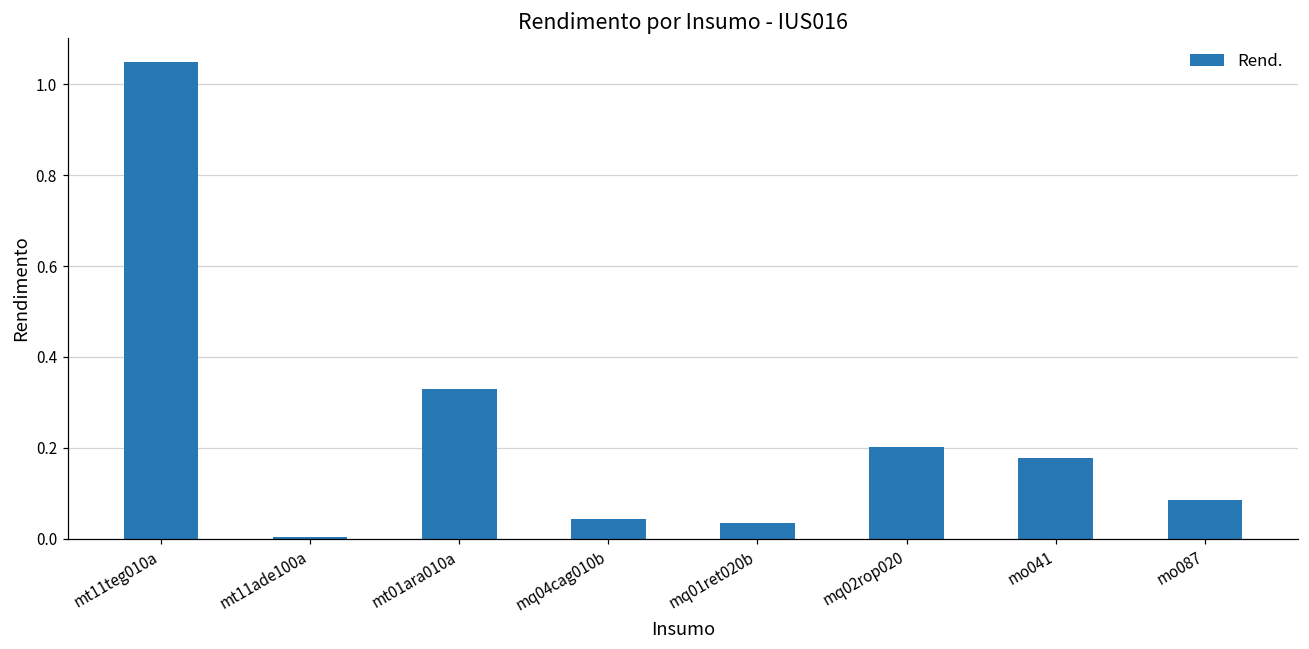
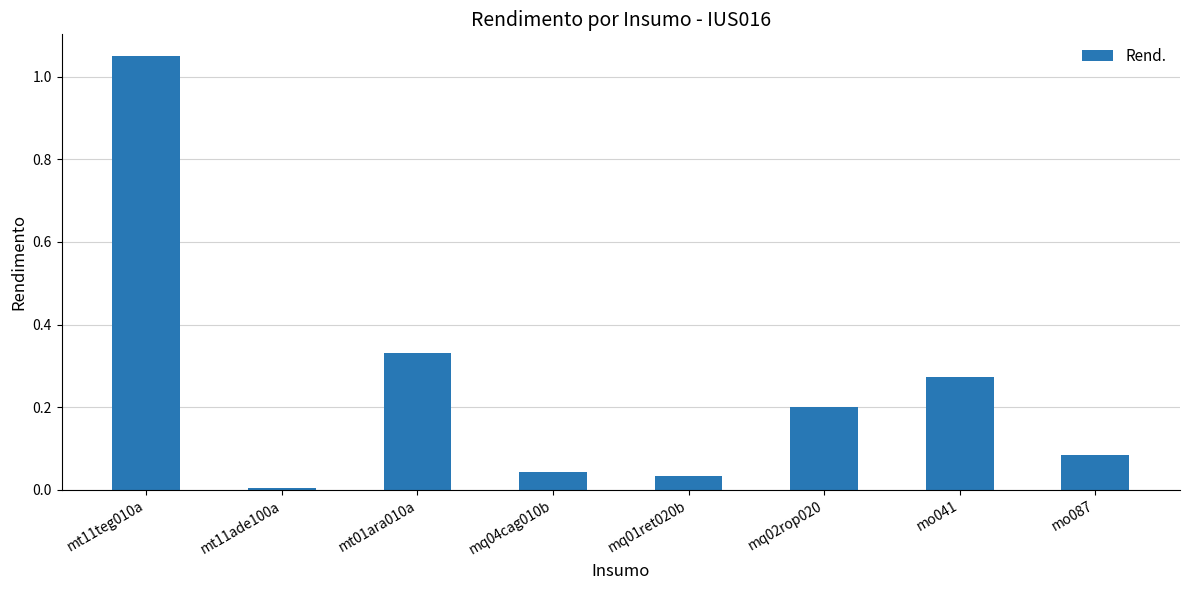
  {
    "mt11teg010a": 1.05,
    "mt01ara010a": 0.33,
    "mq04cag010b": 0.04,
    "mq01ret020b": 0.03,
    "mq02rop020": 0.20,
-   "mo041": 0.18,
+   "mo041": 0.27,
    "mo087": 0.09
  }
